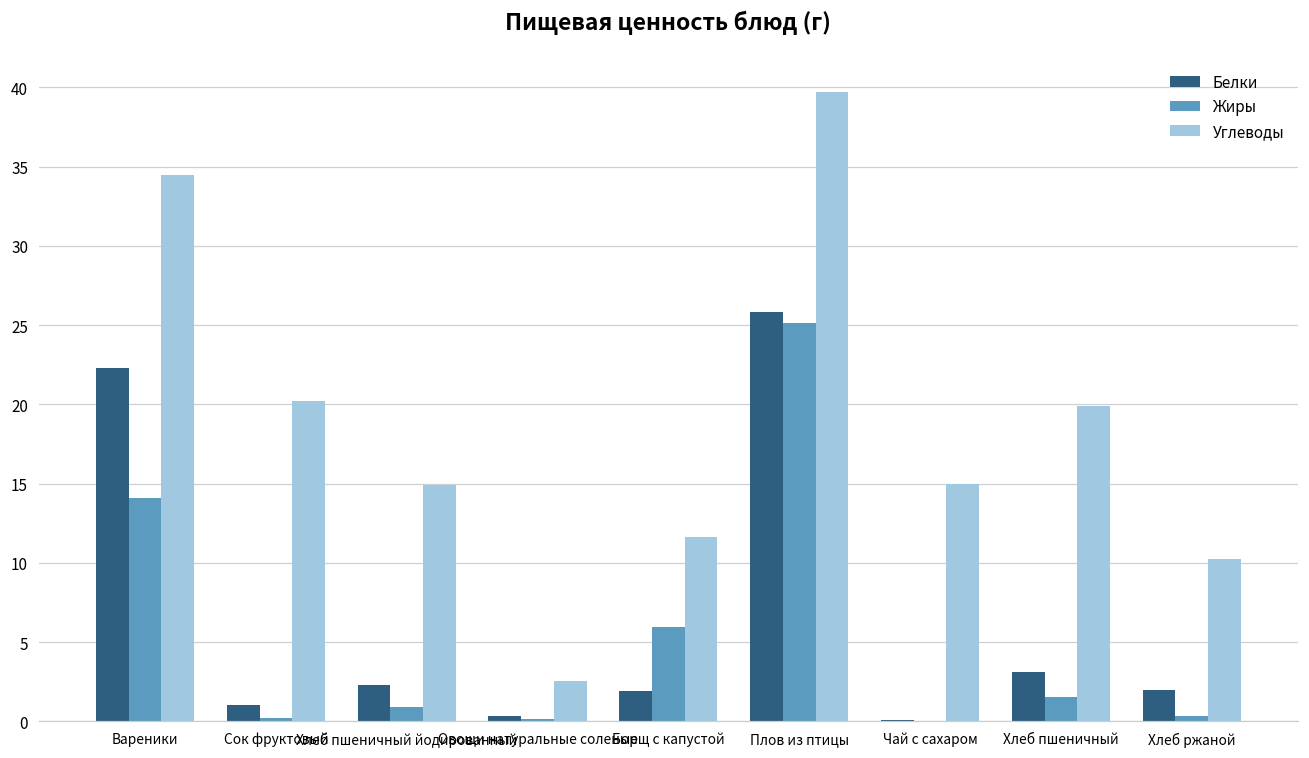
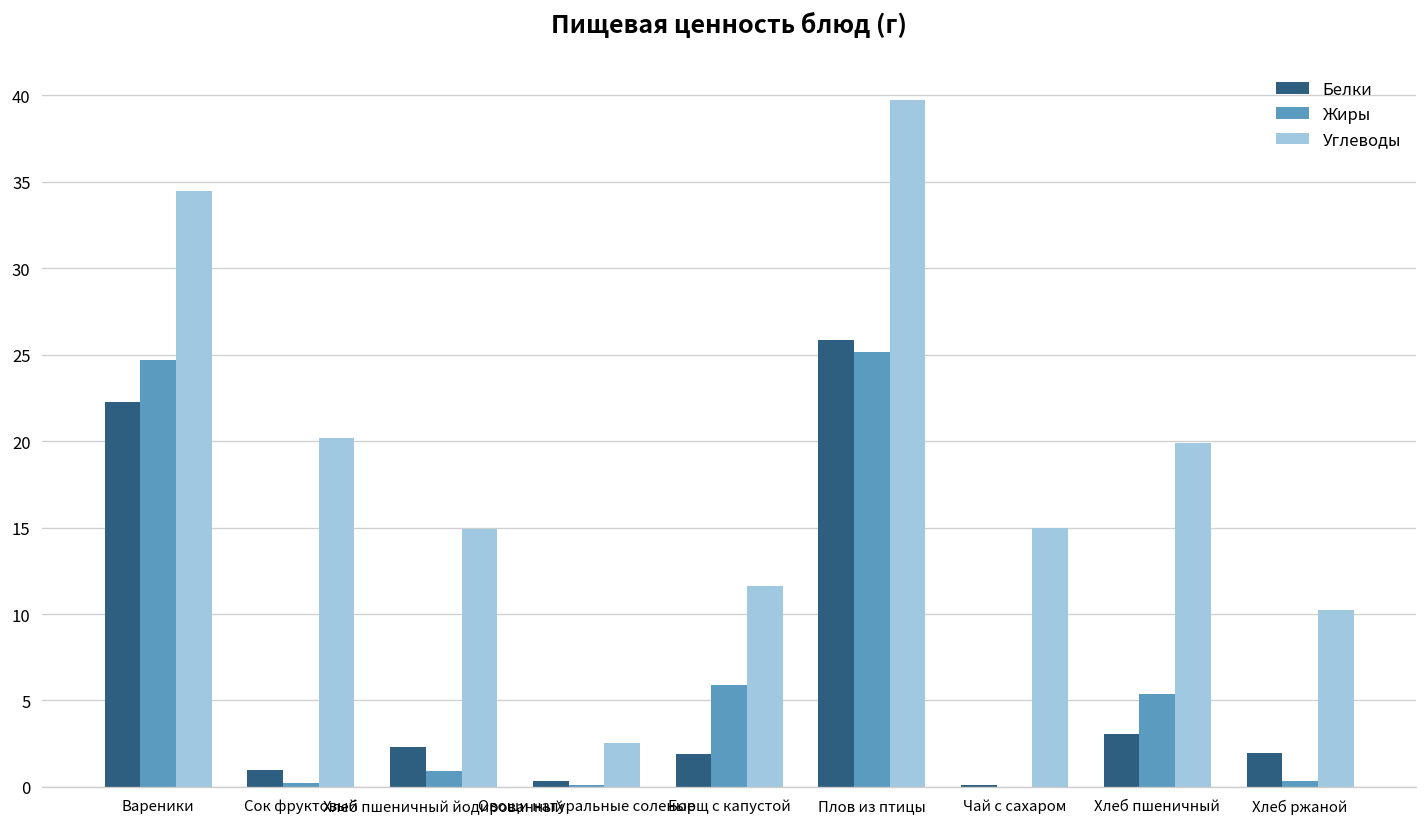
  {
    "Жиры": {
-     "Вареники": 14.1,
+     "Вареники": 24.7,
      "Плов из птицы": 25.2,
      "Чай с сахаром": 0.0,
-     "Хлеб пшеничный": 1.5,
+     "Хлеб пшеничный": 5.4,
      "Хлеб ржаной": 0.4
    }
  }
